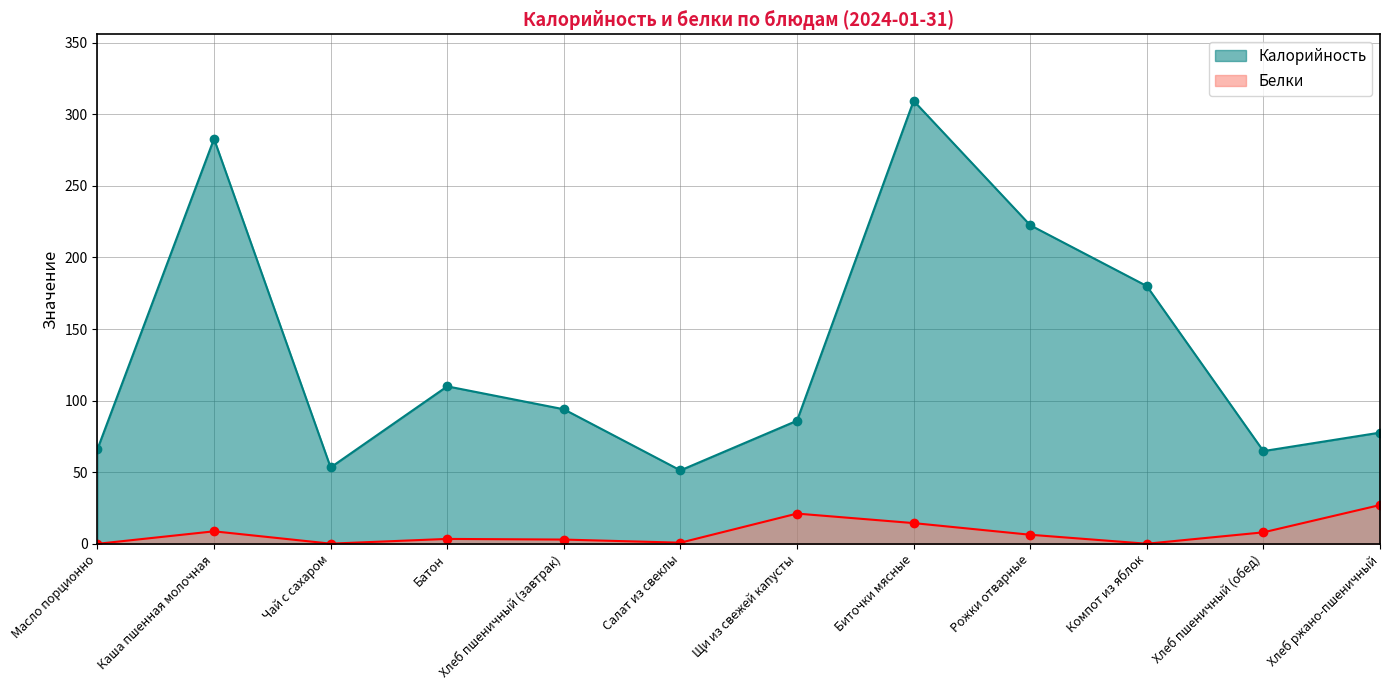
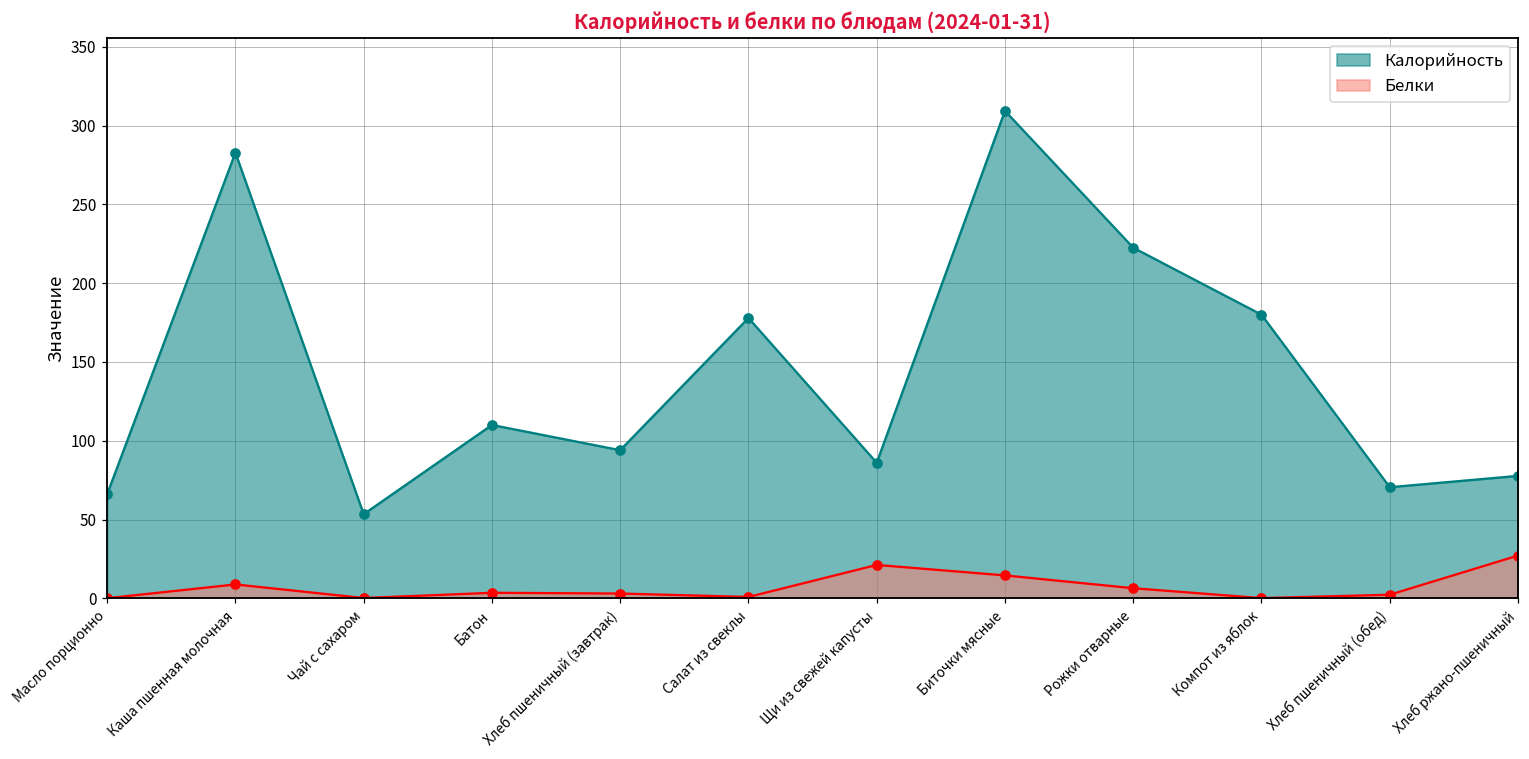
  {
    "Калорийность": {
      "Масло порционно": 66,
      "Каша пшенная молочная": 283,
      "Чай с сахаром": 53,
      "Батон": 110,
      "Хлеб пшеничный (завтрак)": 94,
-     "Салат из свеклы": 51,
+     "Салат из свеклы": 178,
      "Щи из свежей капусты": 86,
      "Биточки мясные": 309,
      "Рожки отварные": 222,
      "Компот из яблок": 180,
-     "Хлеб пшеничный (обед)": 65,
+     "Хлеб пшеничный (обед)": 71,
      "Хлеб ржано-пшеничный": 78
    },
    "Белки": {
      "Масло порционно": 0,
      "Каша пшенная молочная": 9,
      "Чай с сахаром": 0,
      "Батон": 4,
      "Хлеб пшеничный (завтрак)": 3,
      "Салат из свеклы": 1,
      "Щи из свежей капусты": 21,
      "Биточки мясные": 15,
      "Рожки отварные": 6,
      "Компот из яблок": 0,
-     "Хлеб пшеничный (обед)": 8,
+     "Хлеб пшеничный (обед)": 2,
      "Хлеб ржано-пшеничный": 27
    }
  }
